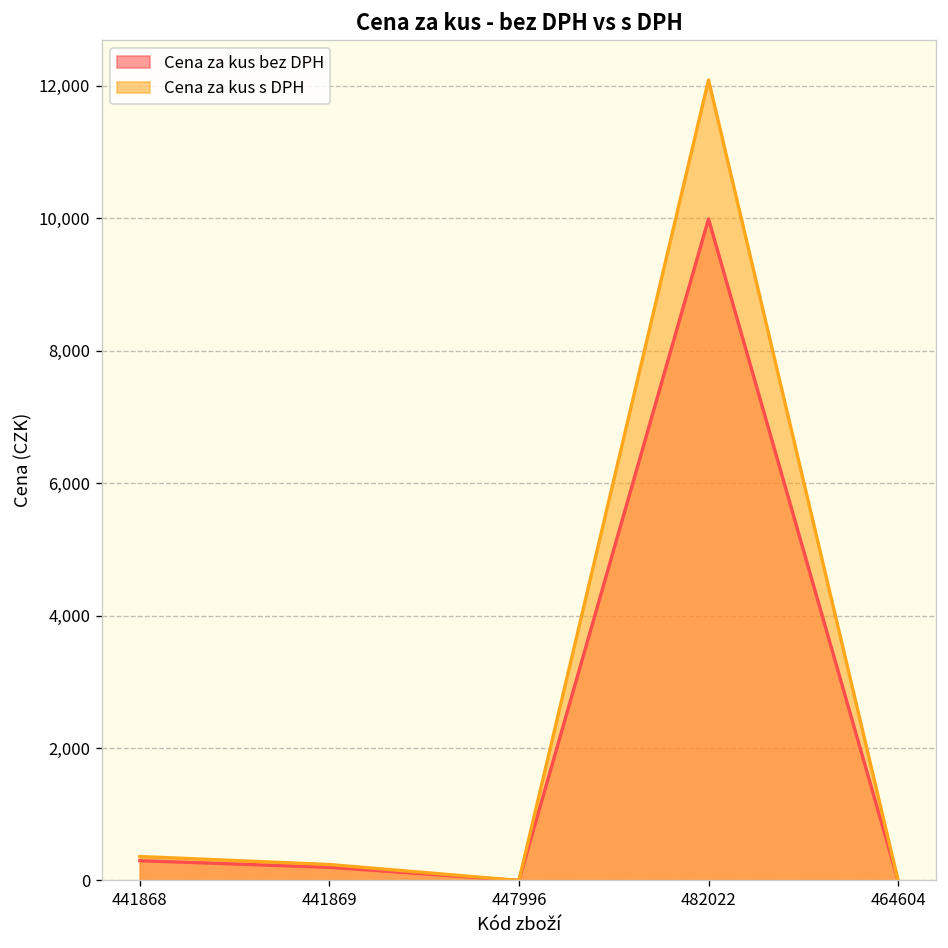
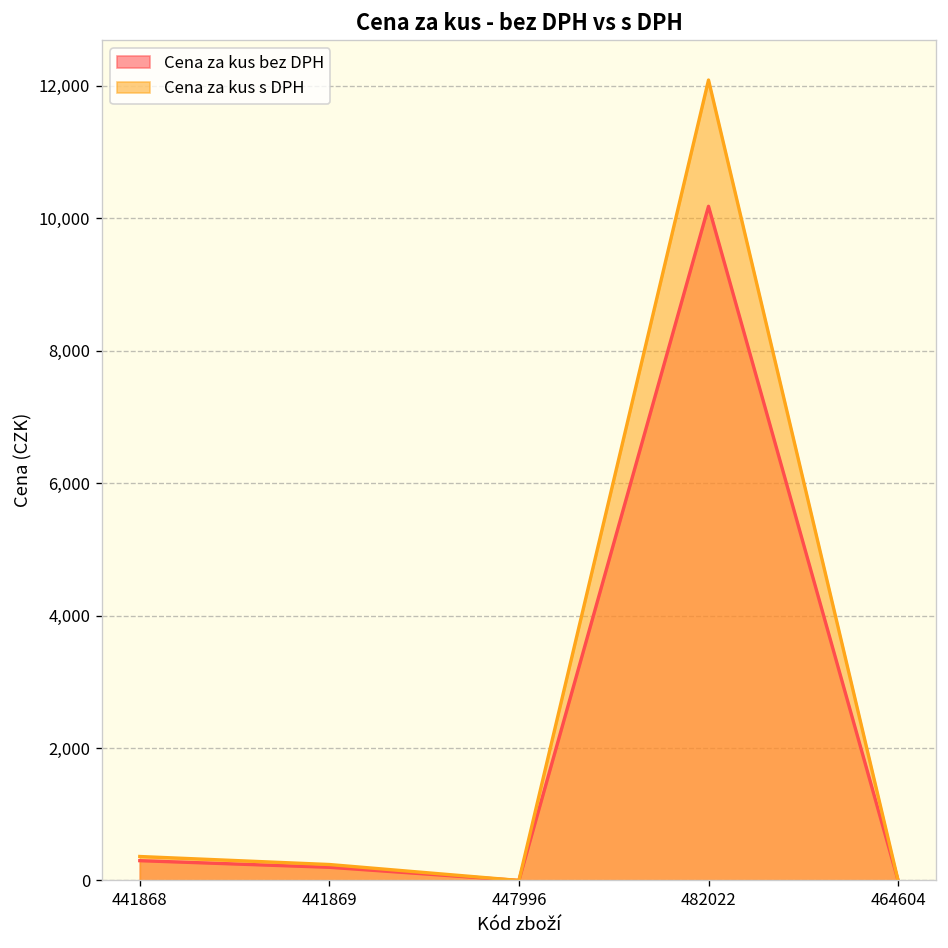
  {
    "Cena za kus bez DPH": {
      "441868": "300",
-     "482022": "10,000"
+     "482022": "10,200"
    },
    "Cena za kus s DPH": {
      "441868": "400",
      "482022": "12,100"
    }
  }
